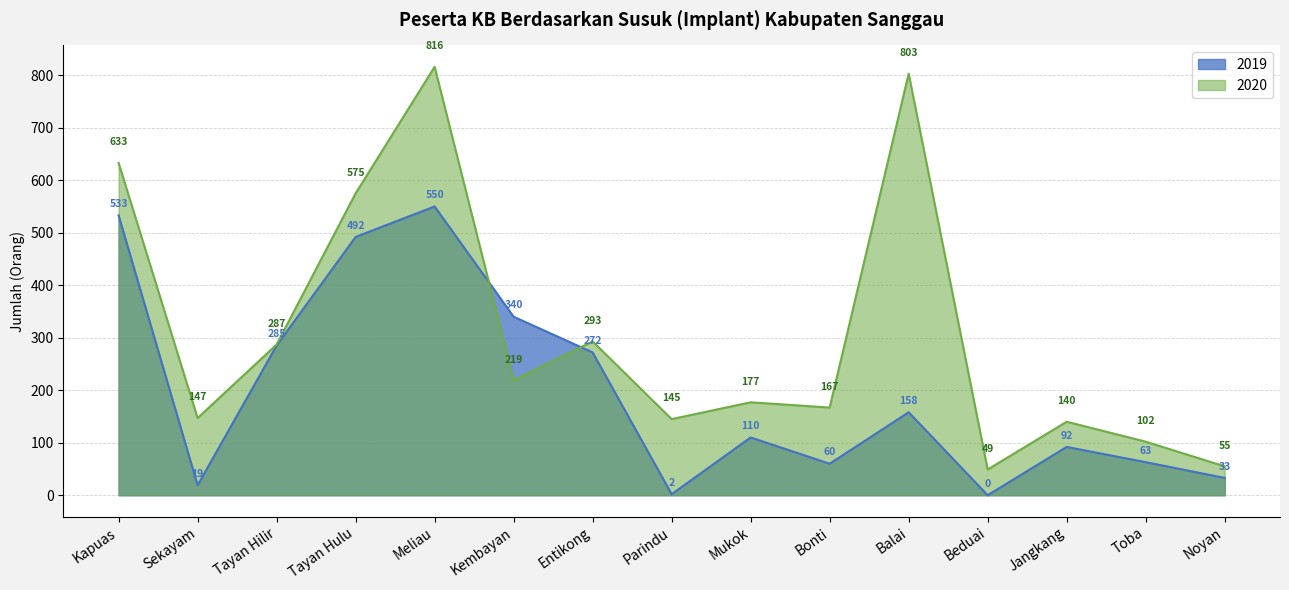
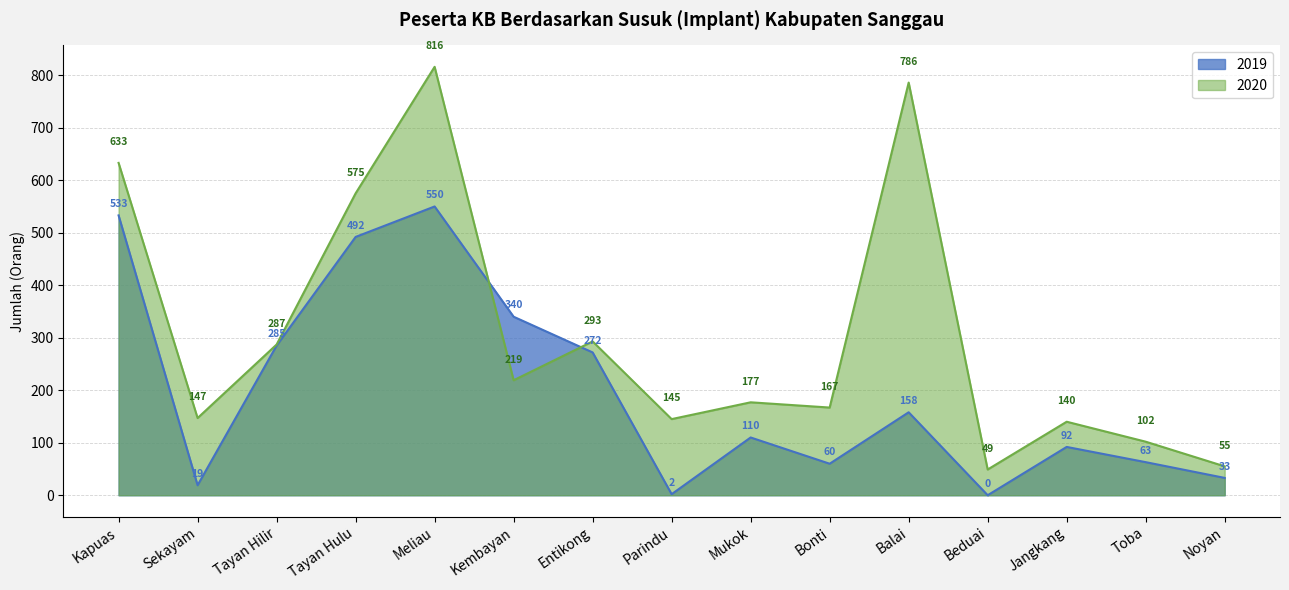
  {
    "2019": {
      "Kapuas": 533,
      "Sekayam": 19,
      "Tayan Hulu": 492,
      "Meliau": 550,
      "Kembayan": 340,
      "Parindu": 2,
      "Mukok": 110,
      "Bonti": 60,
      "Balai": 158,
      "Beduai": 0,
      "Jangkang": 92,
      "Toba": 63
    },
    "2020": {
      "Kapuas": 633,
      "Sekayam": 147,
      "Tayan Hulu": 575,
      "Meliau": 816,
      "Kembayan": 219,
      "Entikong": 293,
      "Parindu": 145,
      "Mukok": 177,
      "Bonti": 167,
-     "Balai": 803,
+     "Balai": 786,
      "Beduai": 49,
      "Jangkang": 140,
      "Toba": 102,
      "Noyan": 55
    }
  }
